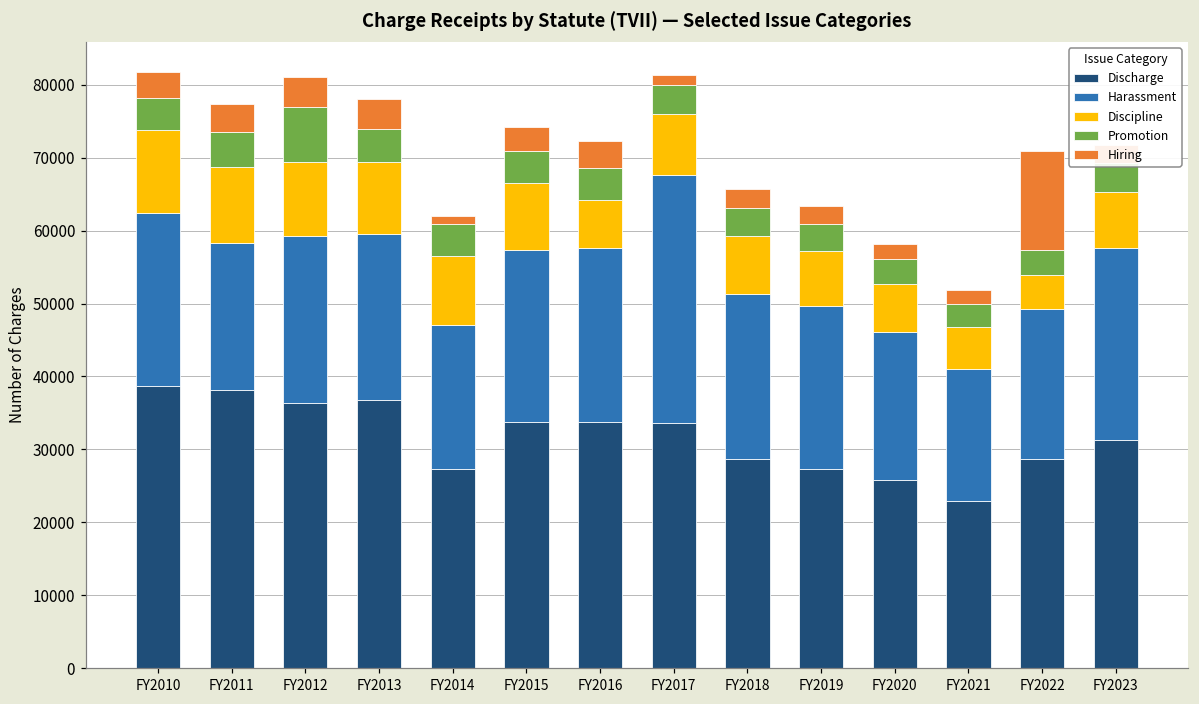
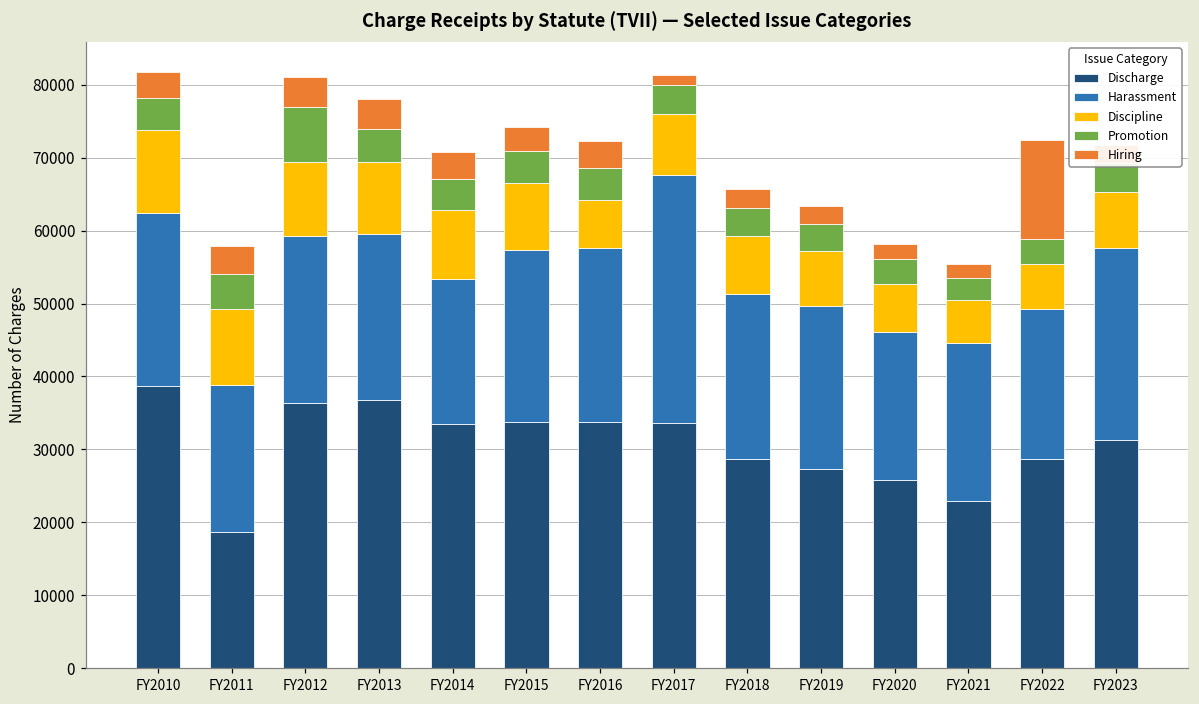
  {
    "Discharge": {
      "FY2010": 39000,
-     "FY2011": 38000,
+     "FY2011": 19000,
      "FY2012": 36000,
      "FY2013": 37000,
-     "FY2014": 27000,
+     "FY2014": 34000,
      "FY2015": 34000,
      "FY2016": 34000,
      "FY2017": 34000,
      "FY2018": 29000,
      "FY2019": 27000,
      "FY2020": 26000,
      "FY2021": 23000,
      "FY2022": 29000,
      "FY2023": 31000
    },
    "Harassment": {
      "FY2010": 24000,
      "FY2011": 20000,
      "FY2012": 23000,
      "FY2013": 23000,
      "FY2014": 20000,
      "FY2015": 24000,
      "FY2016": 24000,
      "FY2017": 34000,
      "FY2018": 23000,
      "FY2019": 22000,
      "FY2020": 20000,
-     "FY2021": 18000,
+     "FY2021": 22000,
      "FY2022": 21000,
      "FY2023": 26000
    },
    "Discipline": {
      "FY2010": 11000,
      "FY2011": 10000,
      "FY2012": 10000,
      "FY2013": 10000,
      "FY2014": 9000,
      "FY2015": 9000,
      "FY2016": 7000,
      "FY2017": 8000,
      "FY2018": 8000,
      "FY2019": 8000,
      "FY2020": 7000,
      "FY2021": 6000,
-     "FY2022": 5000,
+     "FY2022": 6000,
      "FY2023": 8000
    },
    "Promotion": {
      "FY2010": 4000,
      "FY2011": 5000,
      "FY2012": 8000,
      "FY2013": 4000,
      "FY2014": 4000,
      "FY2015": 4000,
      "FY2016": 4000,
      "FY2017": 4000,
      "FY2018": 4000,
      "FY2019": 4000,
      "FY2020": 3000,
      "FY2021": 3000,
      "FY2022": 3000,
      "FY2023": 4000
    },
    "Hiring": {
      "FY2010": 4000,
      "FY2011": 4000,
      "FY2012": 4000,
      "FY2013": 4000,
-     "FY2014": 1000,
+     "FY2014": 4000,
      "FY2015": 3000,
      "FY2016": 4000,
      "FY2017": 1000,
      "FY2018": 3000,
      "FY2019": 2000,
      "FY2020": 2000,
      "FY2021": 2000,
      "FY2022": 14000
    }
  }
